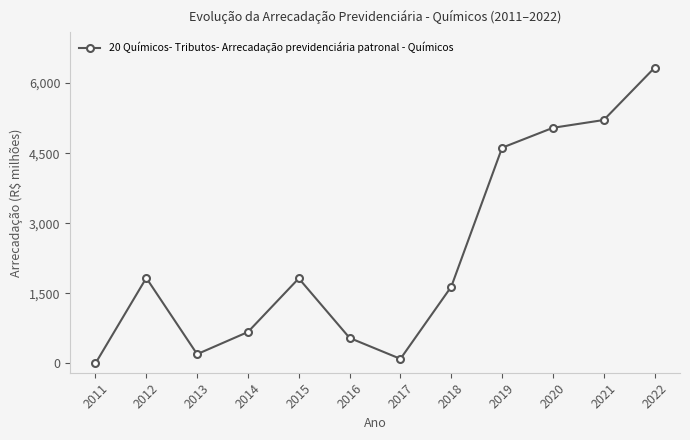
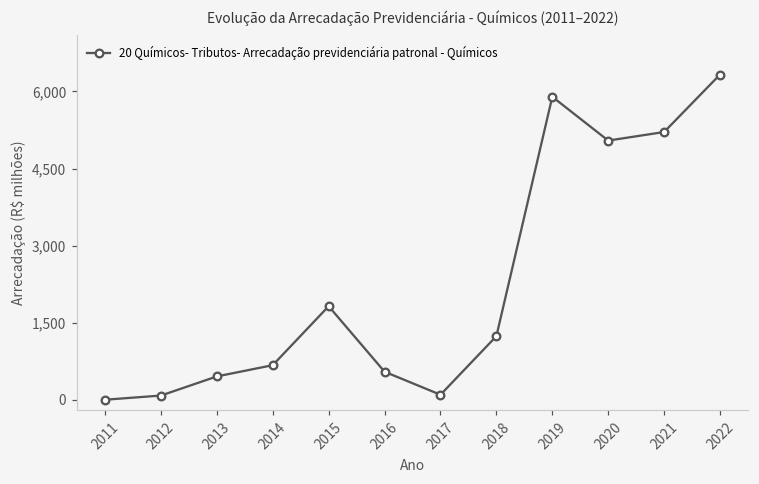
  {
    "2011": "0",
-   "2012": "1,800",
-   "2013": "200",
+   "2012": "100",
+   "2013": "500",
    "2014": "700",
    "2015": "1,800",
    "2016": "500",
    "2017": "100",
-   "2018": "1,600",
-   "2019": "4,600",
+   "2018": "1,200",
+   "2019": "5,900",
    "2020": "5,000",
    "2021": "5,200",
    "2022": "6,300"
  }
